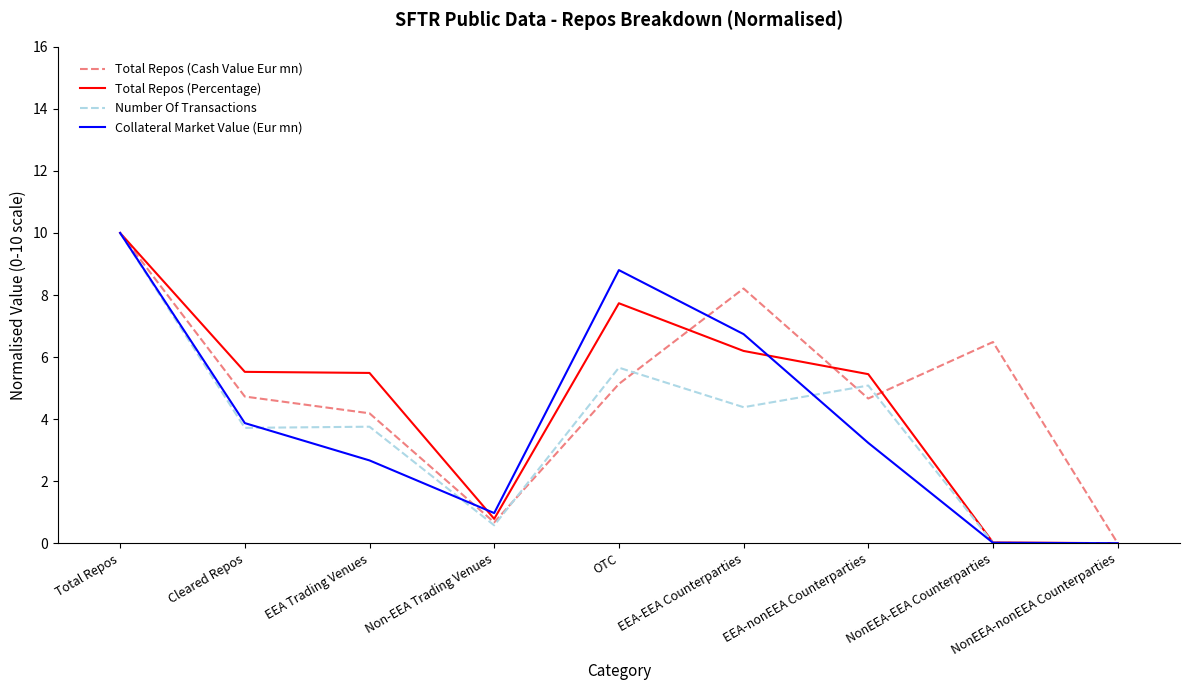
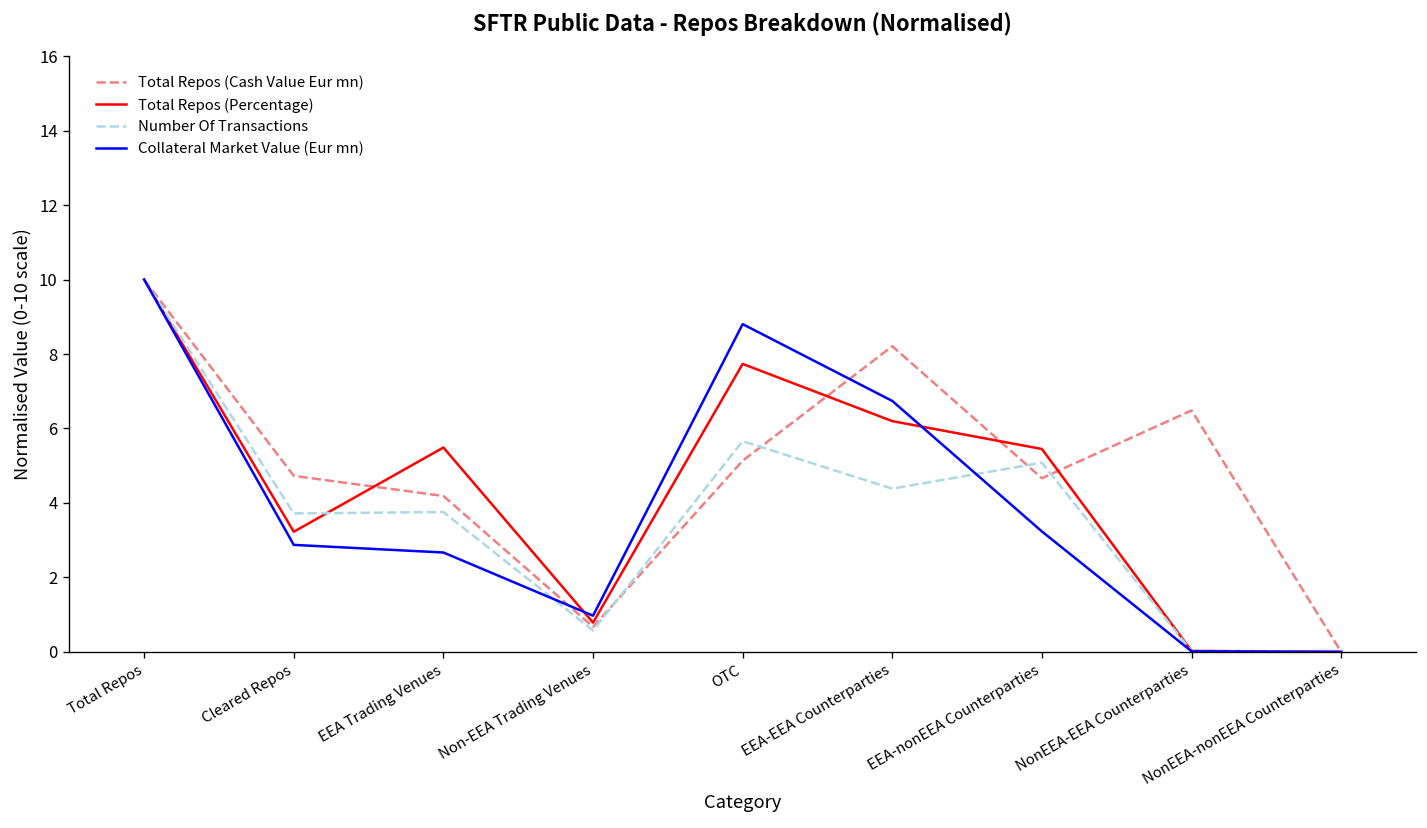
  {
    "Total Repos (Cash Value Eur mn)": {
      "Cleared Repos": 4.7,
      "EEA Trading Venues": 4.2,
      "Non-EEA Trading Venues": 0.7,
      "OTC": 5.1,
      "EEA-EEA Counterparties": 8.2,
      "EEA-nonEEA Counterparties": 4.7,
      "NonEEA-EEA Counterparties": 6.5
    },
    "Total Repos (Percentage)": {
-     "Cleared Repos": 5.5,
+     "Cleared Repos": 3.2,
      "EEA Trading Venues": 5.5,
      "Non-EEA Trading Venues": 0.8,
      "OTC": 7.7,
      "EEA-EEA Counterparties": 6.2,
      "EEA-nonEEA Counterparties": 5.4
    },
    "Number Of Transactions": {
      "Cleared Repos": 3.7,
      "EEA Trading Venues": 3.8,
      "Non-EEA Trading Venues": 0.6,
      "OTC": 5.7,
      "EEA-EEA Counterparties": 4.4,
      "EEA-nonEEA Counterparties": 5.1
    },
    "Collateral Market Value (Eur mn)": {
-     "Cleared Repos": 3.9,
+     "Cleared Repos": 2.9,
      "EEA Trading Venues": 2.7,
      "Non-EEA Trading Venues": 1.0,
      "OTC": 8.8,
      "EEA-EEA Counterparties": 6.7,
      "EEA-nonEEA Counterparties": 3.2
    }
  }
